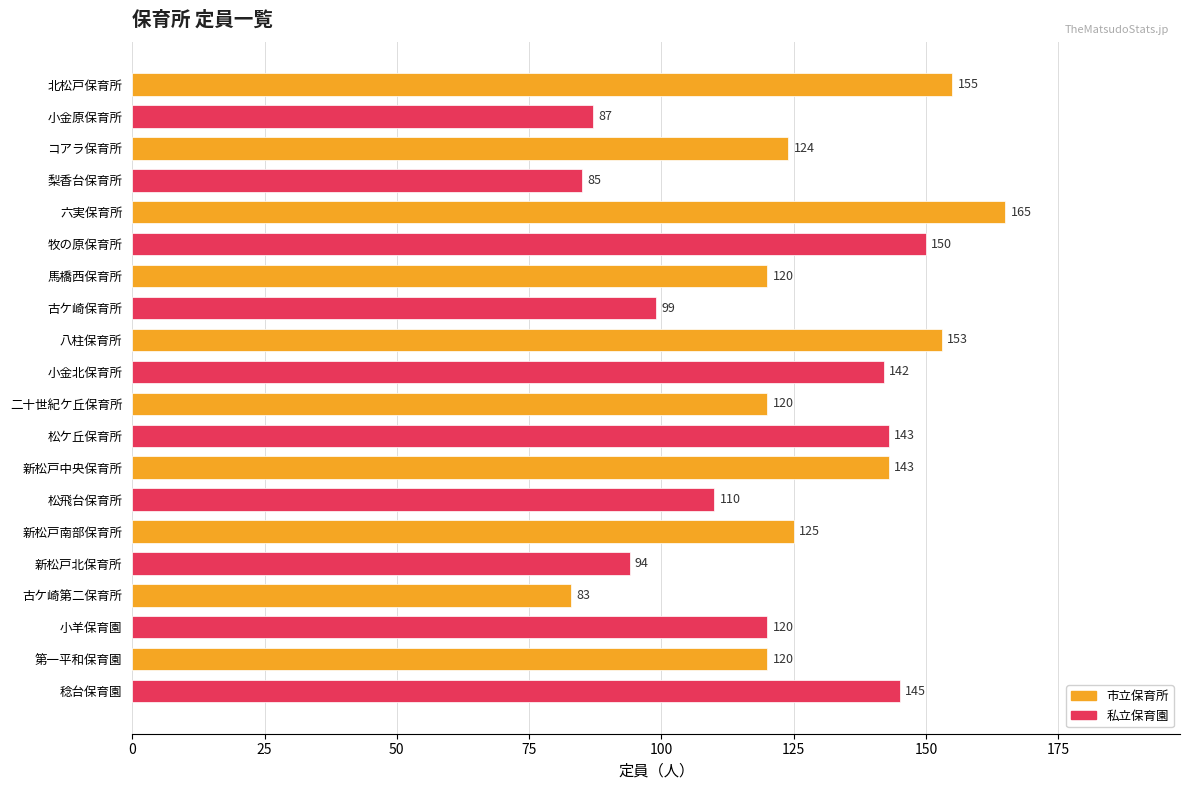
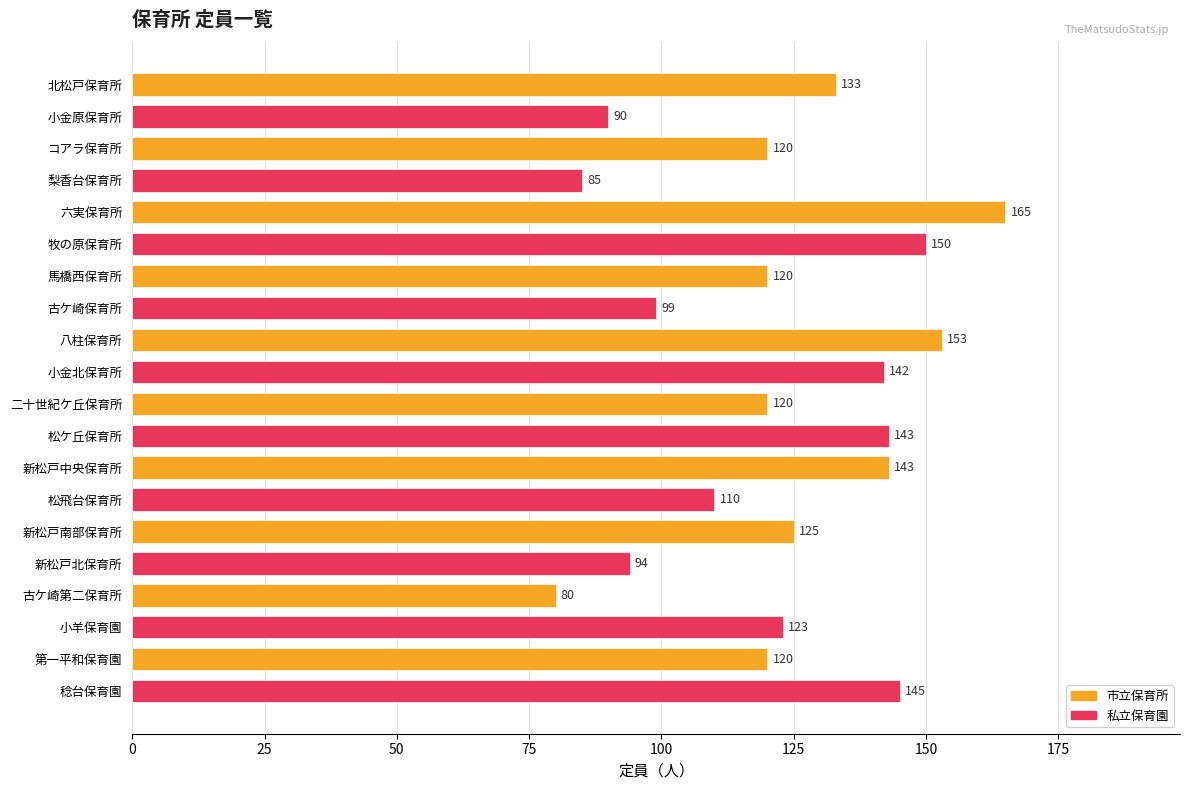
  {
-   "北松戸保育所": 155,
-   "小金原保育所": 87,
-   "コアラ保育所": 124,
+   "北松戸保育所": 133,
+   "小金原保育所": 90,
+   "コアラ保育所": 120,
    "梨香台保育所": 85,
    "六実保育所": 165,
    "牧の原保育所": 150,
    "馬橋西保育所": 120,
    "古ケ崎保育所": 99,
    "八柱保育所": 153,
    "小金北保育所": 142,
    "二十世紀ケ丘保育所": 120,
    "松ケ丘保育所": 143,
    "新松戸中央保育所": 143,
    "松飛台保育所": 110,
    "新松戸南部保育所": 125,
    "新松戸北保育所": 94,
-   "古ケ崎第二保育所": 83,
-   "小羊保育園": 120,
+   "古ケ崎第二保育所": 80,
+   "小羊保育園": 123,
    "第一平和保育園": 120,
    "稔台保育園": 145
  }
